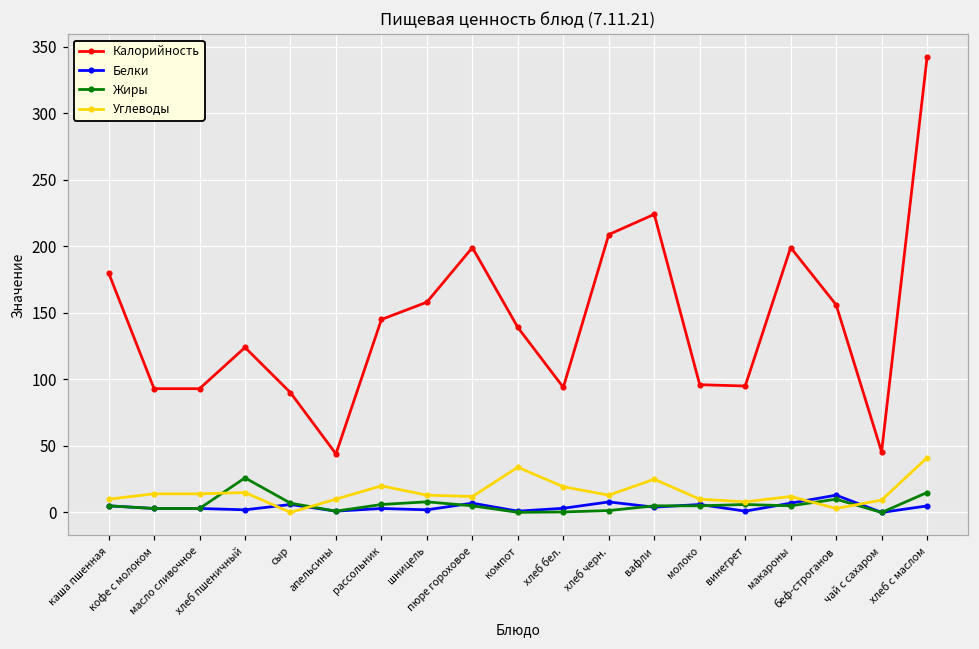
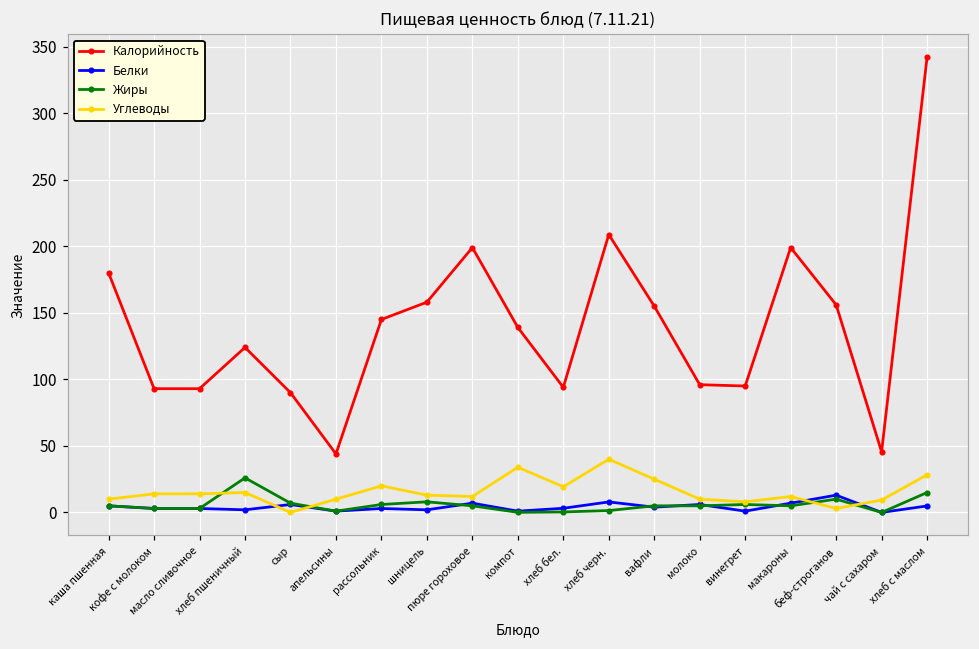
  {
    "Калорийность": {
      "каша пшенная": 180,
      "кофе с молоком": 93,
      "масло сливочное": 93,
      "хлеб пшеничный": 124,
      "сыр": 90,
      "апельсины": 44,
      "рассольник": 145,
      "шницель": 158,
      "пюре гороховое": 199,
      "компот": 139,
      "хлеб бел.": 94,
      "хлеб черн.": 209,
-     "вафли": 224,
+     "вафли": 155,
      "молоко": 96,
      "винегрет": 95,
      "макароны": 199,
      "беф-строганов": 156,
      "чай с сахаром": 46,
      "хлеб с маслом": 342
    },
    "Белки": {
      "хлеб пшеничный": 2,
      "рассольник": 3,
      "шницель": 2,
      "хлеб бел.": 3,
      "хлеб черн.": 8,
      "винегрет": 1,
      "беф-строганов": 13,
      "хлеб с маслом": 5
    },
    "Жиры": {
      "хлеб пшеничный": 26,
      "рассольник": 6,
      "шницель": 8,
      "хлеб бел.": 0,
      "хлеб черн.": 1,
      "беф-строганов": 10,
      "хлеб с маслом": 15
    },
    "Углеводы": {
      "каша пшенная": 10,
      "кофе с молоком": 14,
      "масло сливочное": 14,
      "хлеб пшеничный": 15,
      "сыр": 0,
      "апельсины": 10,
      "рассольник": 20,
      "шницель": 13,
      "пюре гороховое": 12,
      "компот": 34,
      "хлеб бел.": 19,
-     "хлеб черн.": 13,
+     "хлеб черн.": 40,
      "вафли": 25,
      "молоко": 10,
      "макароны": 12,
      "беф-строганов": 3,
      "чай с сахаром": 9,
-     "хлеб с маслом": 41
+     "хлеб с маслом": 28
    }
  }
